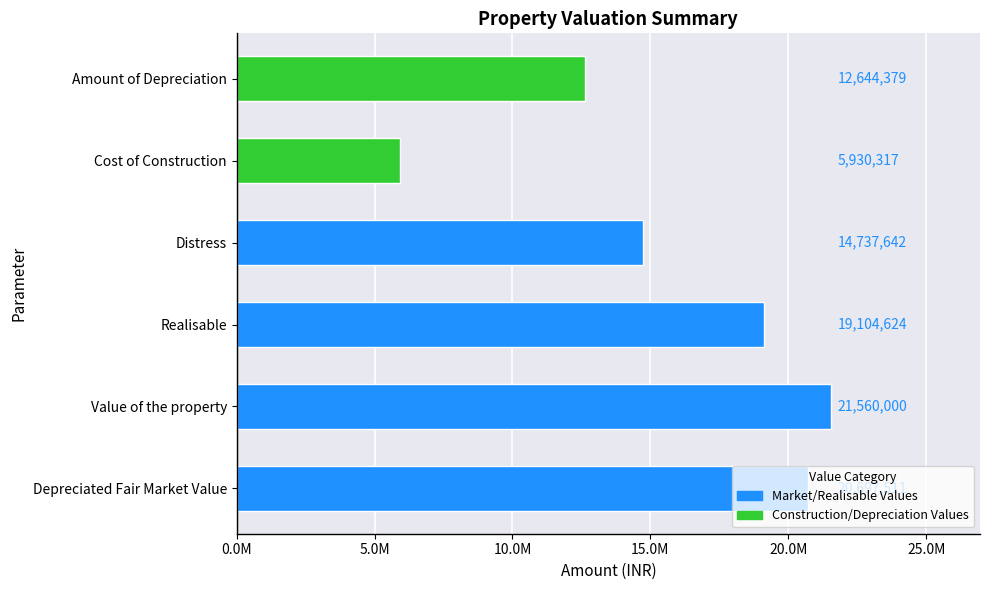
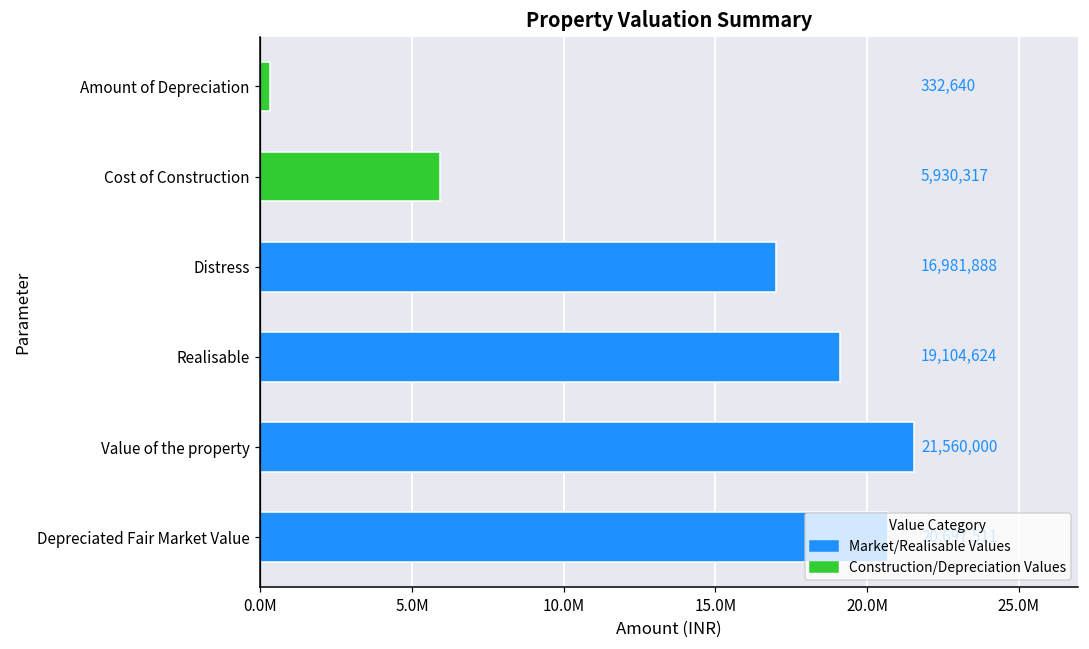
  {
-   "Amount of Depreciation": "12,644,379",
-   "Distress": "14,737,642",
+   "Amount of Depreciation": "332,640",
+   "Distress": "16,981,888",
    "Value of the property": "21,560,000"
  }
